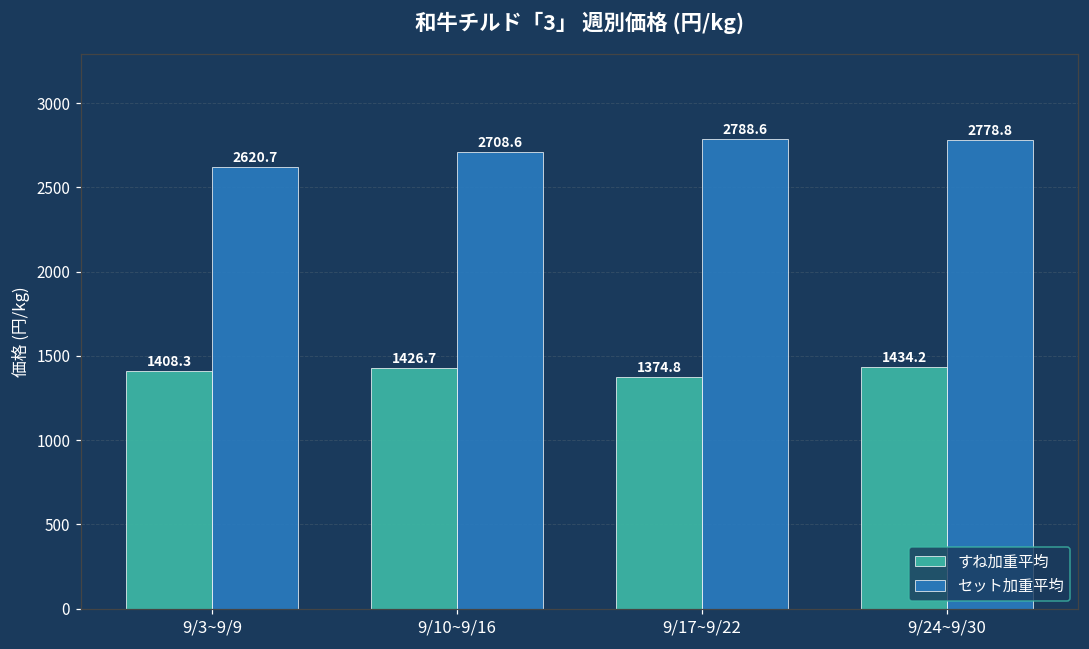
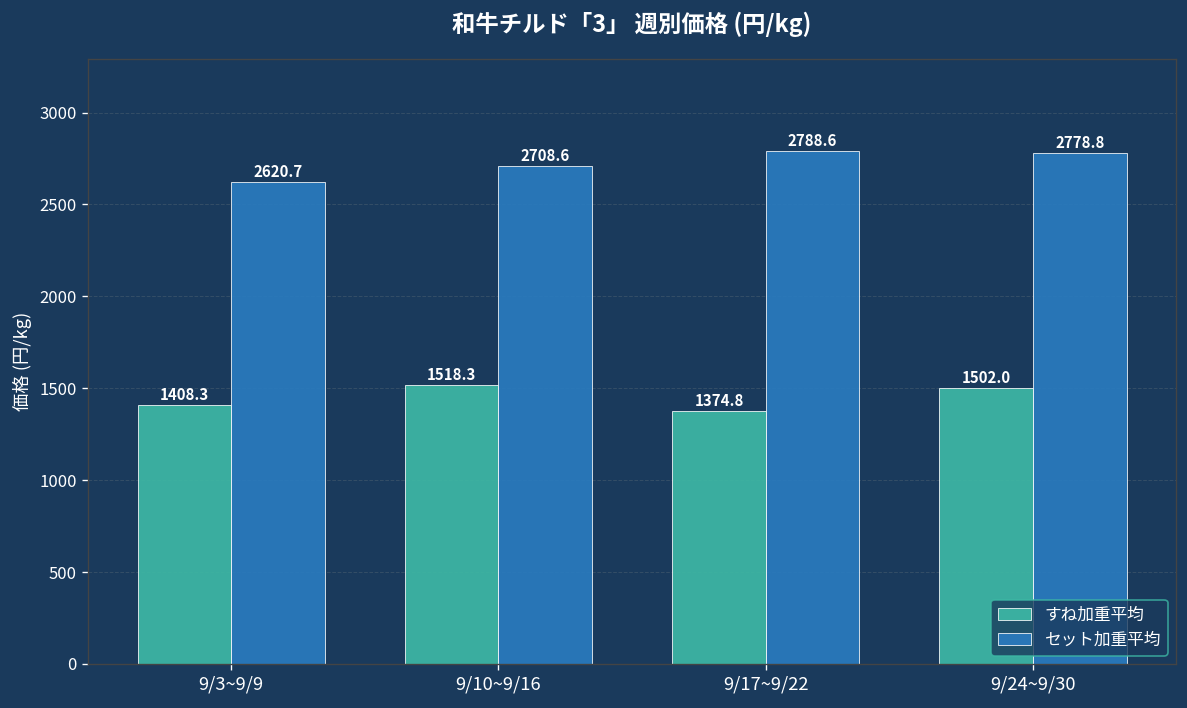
  {
    "すね加重平均": {
      "9/3~9/9": 1408.3,
-     "9/10~9/16": 1426.7,
+     "9/10~9/16": 1518.3,
      "9/17~9/22": 1374.8,
-     "9/24~9/30": 1434.2
+     "9/24~9/30": 1502.0
    },
    "セット加重平均": {
      "9/3~9/9": 2620.7,
      "9/10~9/16": 2708.6,
      "9/17~9/22": 2788.6,
      "9/24~9/30": 2778.8
    }
  }
